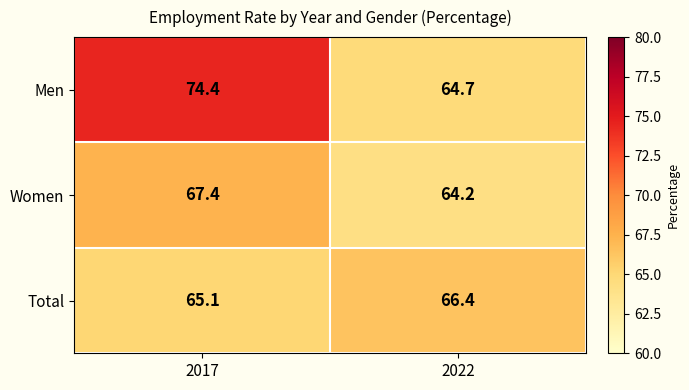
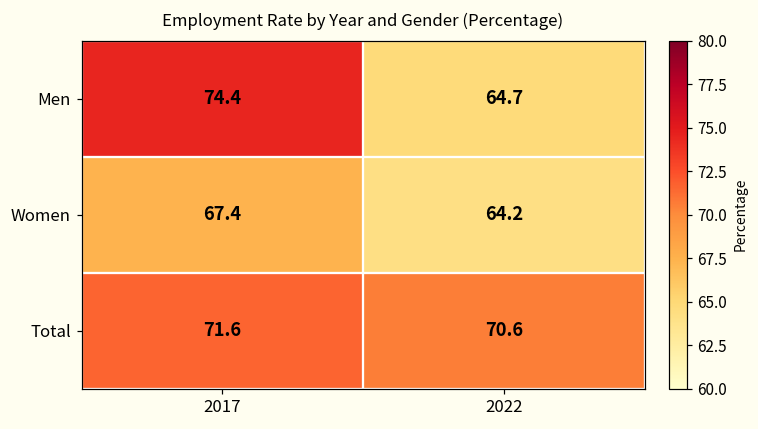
  {
    "Men": {
      "2017": 74.4,
      "2022": 64.7
    },
    "Women": {
      "2017": 67.4,
      "2022": 64.2
    },
    "Total": {
-     "2017": 65.1,
-     "2022": 66.4
+     "2017": 71.6,
+     "2022": 70.6
    }
  }
